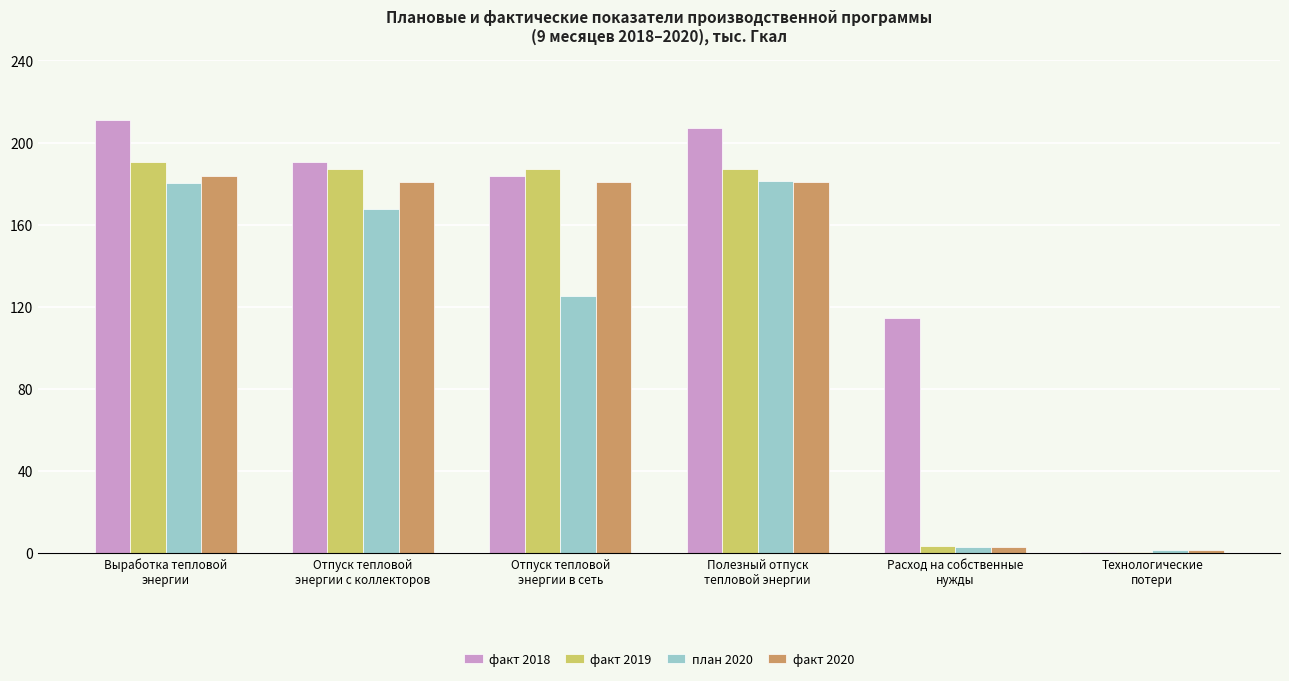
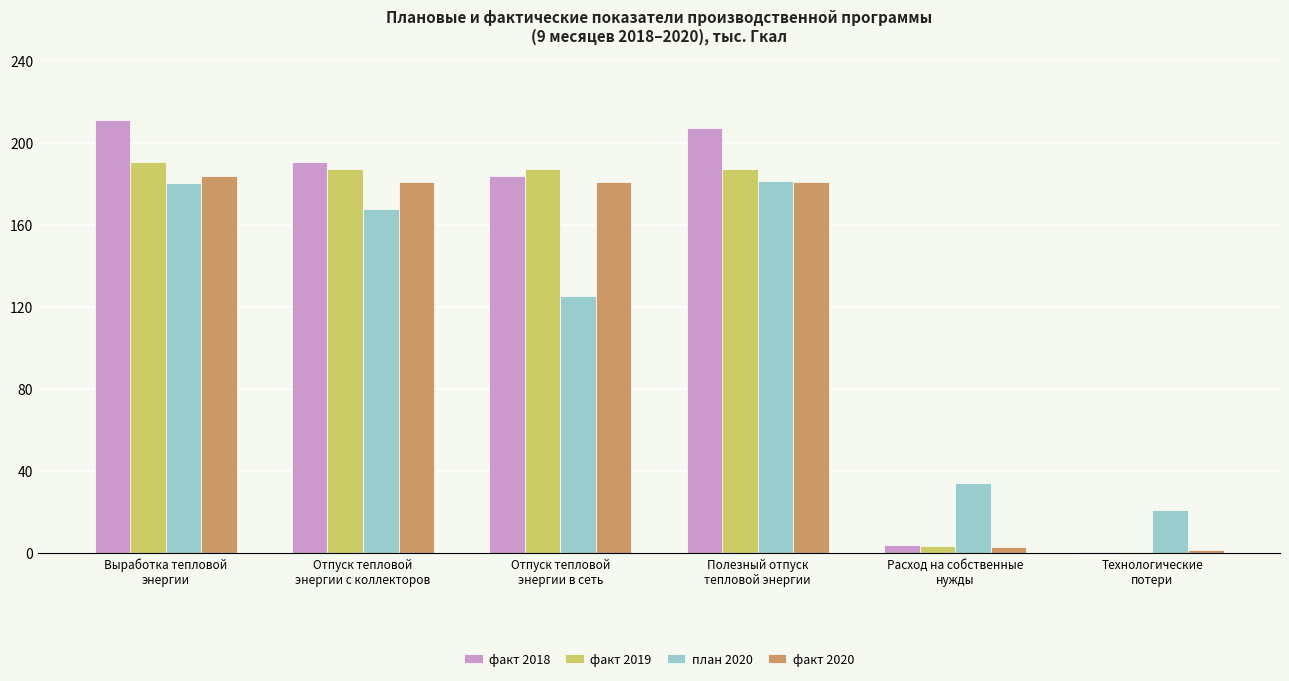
  {
    "факт 2018": {
      "Выработка тепловой энергии": 211,
      "Отпуск тепловой энергии с коллекторов": 190,
      "Отпуск тепловой энергии в сеть": 184,
      "Полезный отпуск тепловой энергии": 207,
-     "Расход на собственные нужды": 114
+     "Расход на собственные нужды": 4
    },
    "план 2020": {
      "Выработка тепловой энергии": 180,
      "Отпуск тепловой энергии с коллекторов": 168,
      "Отпуск тепловой энергии в сеть": 125,
      "Полезный отпуск тепловой энергии": 181,
-     "Расход на собственные нужды": 3,
-     "Технологические потери": 1
+     "Расход на собственные нужды": 34,
+     "Технологические потери": 21
    }
  }
